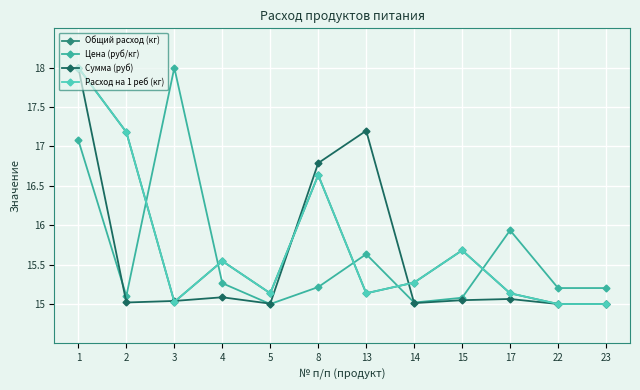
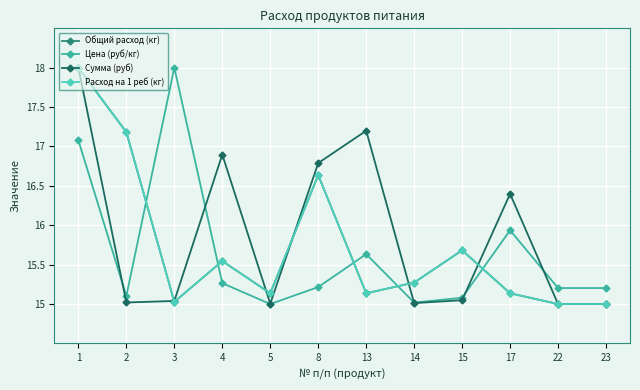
  {
    "Сумма (руб)": {
      "2": 15.0,
-     "4": 15.1,
+     "4": 16.9,
      "8": 16.8,
      "13": 17.2,
-     "17": 15.1
+     "17": 16.4
    }
  }
